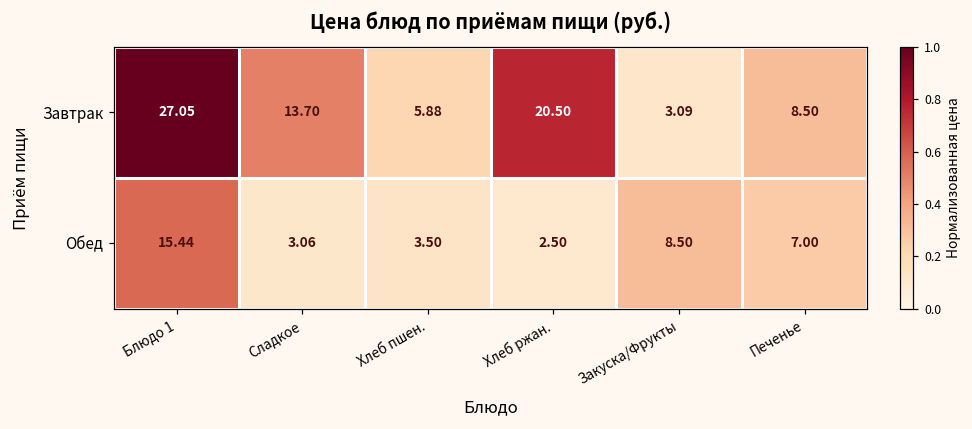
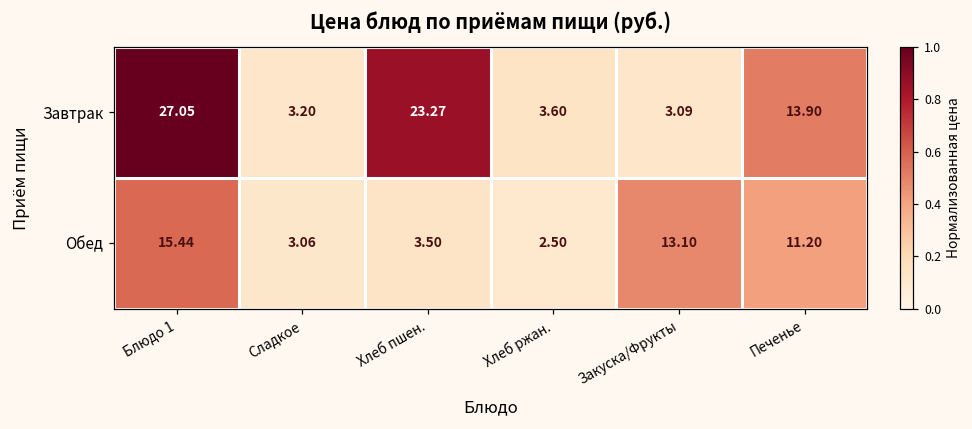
  {
    "Завтрак": {
      "Блюдо 1": 27.05,
-     "Сладкое": 13.70,
-     "Хлеб пшен.": 5.88,
-     "Хлеб ржан.": 20.50,
+     "Сладкое": 3.20,
+     "Хлеб пшен.": 23.27,
+     "Хлеб ржан.": 3.60,
      "Закуска/Фрукты": 3.09,
-     "Печенье": 8.50
+     "Печенье": 13.90
    },
    "Обед": {
      "Блюдо 1": 15.44,
      "Сладкое": 3.06,
      "Хлеб пшен.": 3.50,
      "Хлеб ржан.": 2.50,
-     "Закуска/Фрукты": 8.50,
-     "Печенье": 7.00
+     "Закуска/Фрукты": 13.10,
+     "Печенье": 11.20
    }
  }
